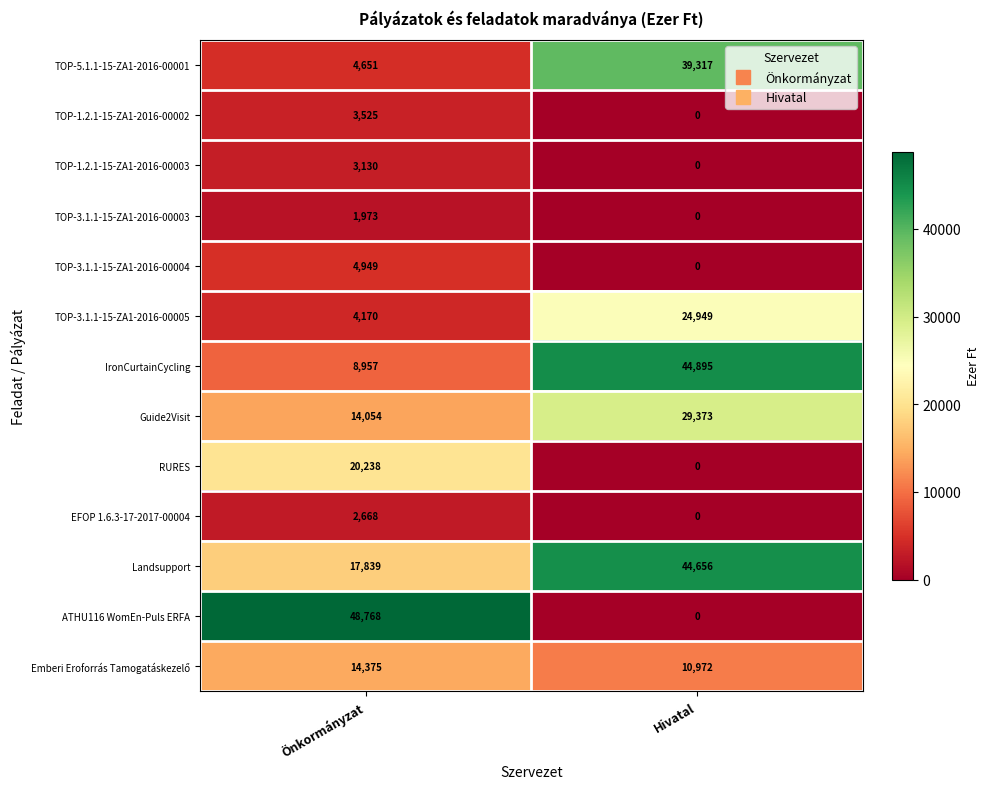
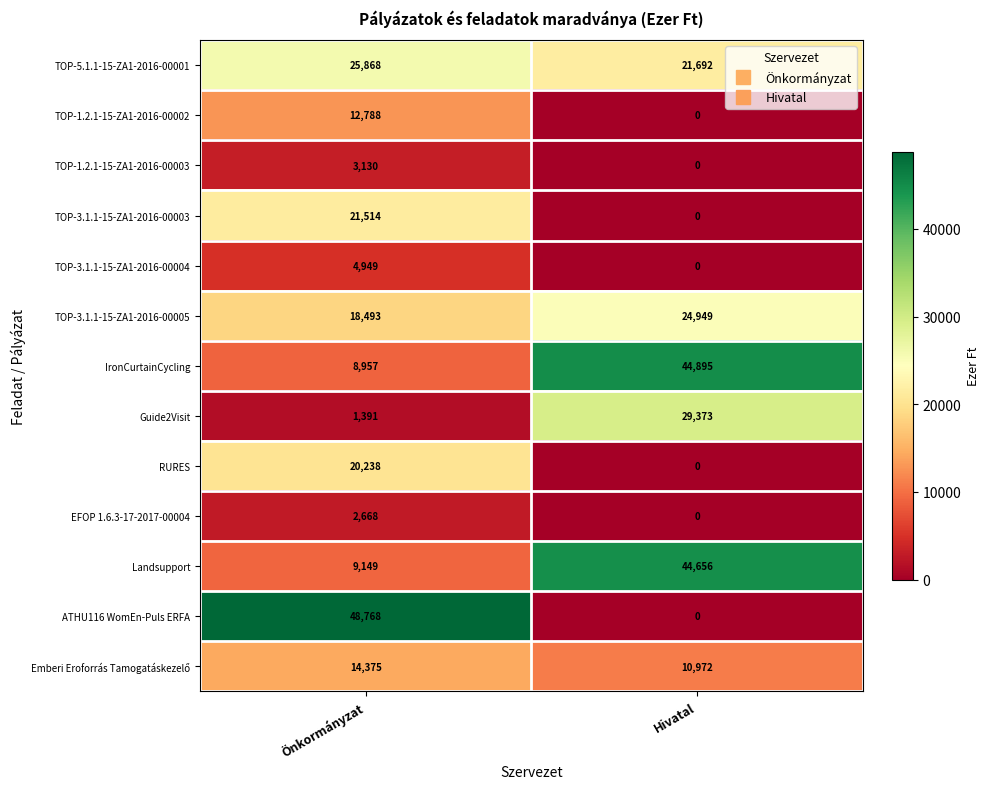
  {
    "TOP-5.1.1-15-ZA1-2016-00001": {
-     "Önkormányzat": "4,651",
-     "Hivatal": "39,317"
+     "Önkormányzat": "25,868",
+     "Hivatal": "21,692"
    },
    "TOP-1.2.1-15-ZA1-2016-00002": {
-     "Önkormányzat": "3,525",
+     "Önkormányzat": "12,788",
      "Hivatal": "0"
    },
    "TOP-1.2.1-15-ZA1-2016-00003": {
      "Önkormányzat": "3,130",
      "Hivatal": "0"
    },
    "TOP-3.1.1-15-ZA1-2016-00003": {
-     "Önkormányzat": "1,973",
+     "Önkormányzat": "21,514",
      "Hivatal": "0"
    },
    "TOP-3.1.1-15-ZA1-2016-00004": {
      "Önkormányzat": "4,949",
      "Hivatal": "0"
    },
    "TOP-3.1.1-15-ZA1-2016-00005": {
-     "Önkormányzat": "4,170",
+     "Önkormányzat": "18,493",
      "Hivatal": "24,949"
    },
    "IronCurtainCycling": {
      "Önkormányzat": "8,957",
      "Hivatal": "44,895"
    },
    "Guide2Visit": {
-     "Önkormányzat": "14,054",
+     "Önkormányzat": "1,391",
      "Hivatal": "29,373"
    },
    "RURES": {
      "Önkormányzat": "20,238",
      "Hivatal": "0"
    },
    "EFOP 1.6.3-17-2017-00004": {
      "Önkormányzat": "2,668",
      "Hivatal": "0"
    },
    "Landsupport": {
-     "Önkormányzat": "17,839",
+     "Önkormányzat": "9,149",
      "Hivatal": "44,656"
    },
    "ATHU116 WomEn-Puls ERFA": {
      "Önkormányzat": "48,768",
      "Hivatal": "0"
    },
    "Emberi Eroforrás Tamogatáskezelő": {
      "Önkormányzat": "14,375",
      "Hivatal": "10,972"
    }
  }
